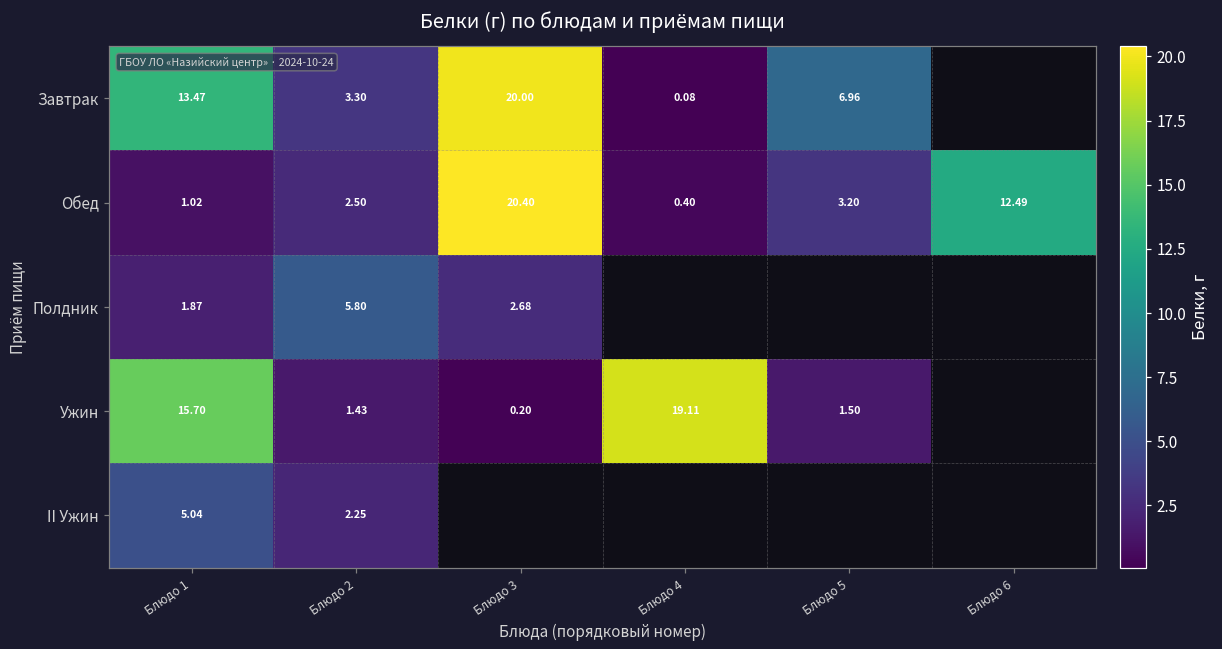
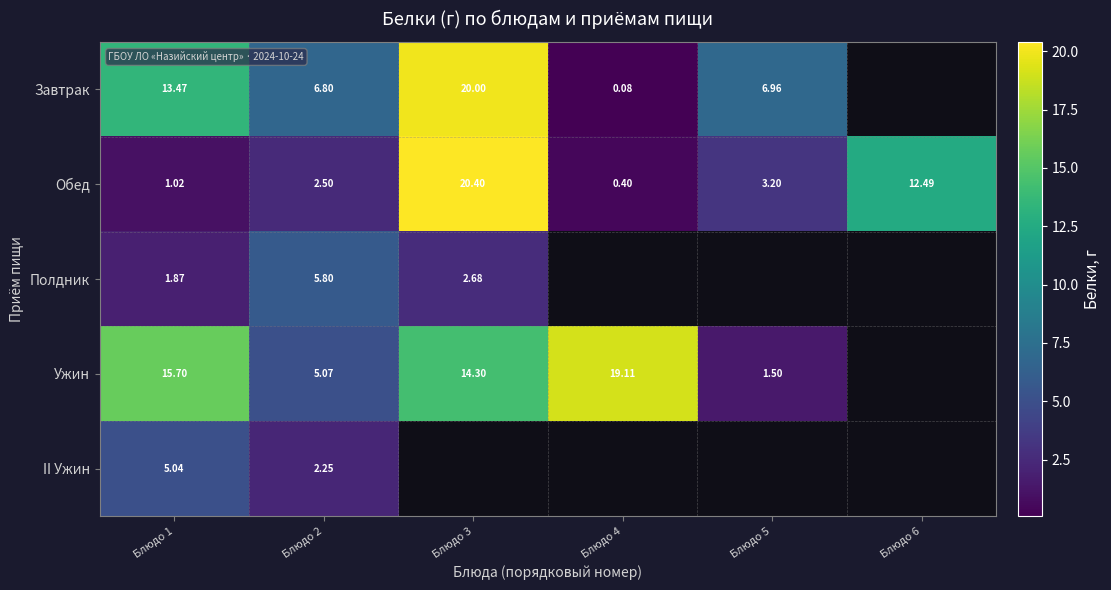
  {
    "Завтрак": {
      "Блюдо 1": 13.47,
-     "Блюдо 2": 3.30,
+     "Блюдо 2": 6.80,
      "Блюдо 3": 20.00,
      "Блюдо 4": 0.08,
      "Блюдо 5": 6.96
    },
    "Обед": {
      "Блюдо 1": 1.02,
      "Блюдо 2": 2.50,
      "Блюдо 3": 20.40,
      "Блюдо 4": 0.40,
      "Блюдо 5": 3.20,
      "Блюдо 6": 12.49
    },
    "Полдник": {
      "Блюдо 1": 1.87,
      "Блюдо 2": 5.80,
      "Блюдо 3": 2.68
    },
    "Ужин": {
      "Блюдо 1": 15.70,
-     "Блюдо 2": 1.43,
-     "Блюдо 3": 0.20,
+     "Блюдо 2": 5.07,
+     "Блюдо 3": 14.30,
      "Блюдо 4": 19.11,
      "Блюдо 5": 1.50
    },
    "II Ужин": {
      "Блюдо 1": 5.04,
      "Блюдо 2": 2.25
    }
  }
